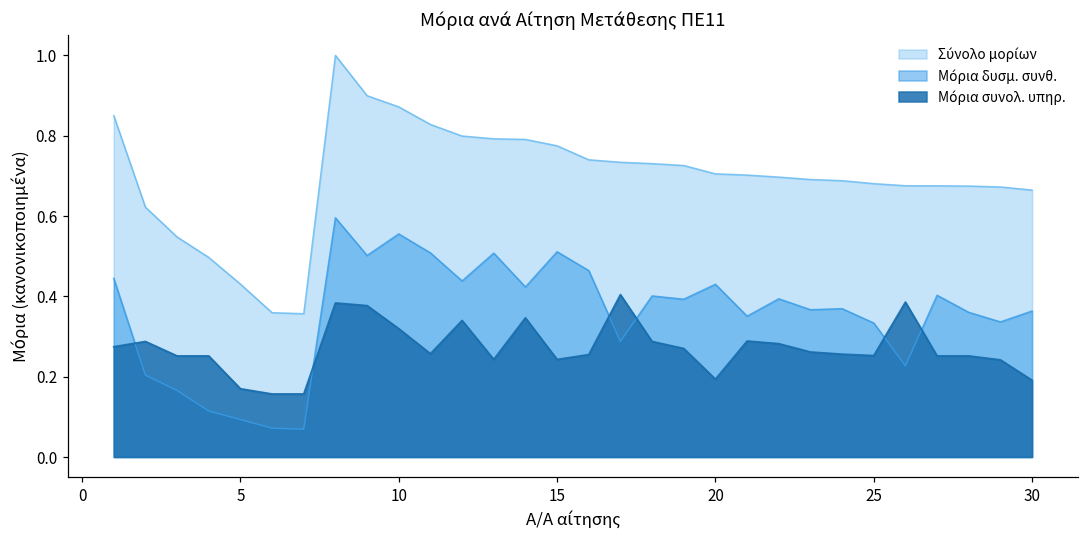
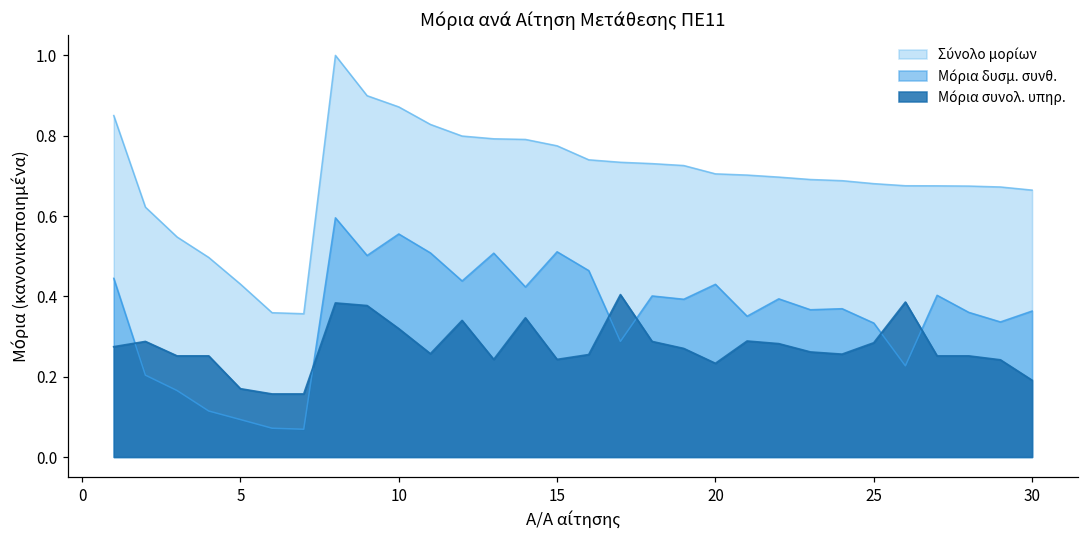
  {
    "Μόρια συνολ. υπηρ.": {
      "5": 0.17,
      "10": 0.32,
      "15": 0.24,
-     "20": 0.19,
-     "25": 0.25,
+     "20": 0.23,
+     "25": 0.28,
      "30": 0.19
    }
  }
